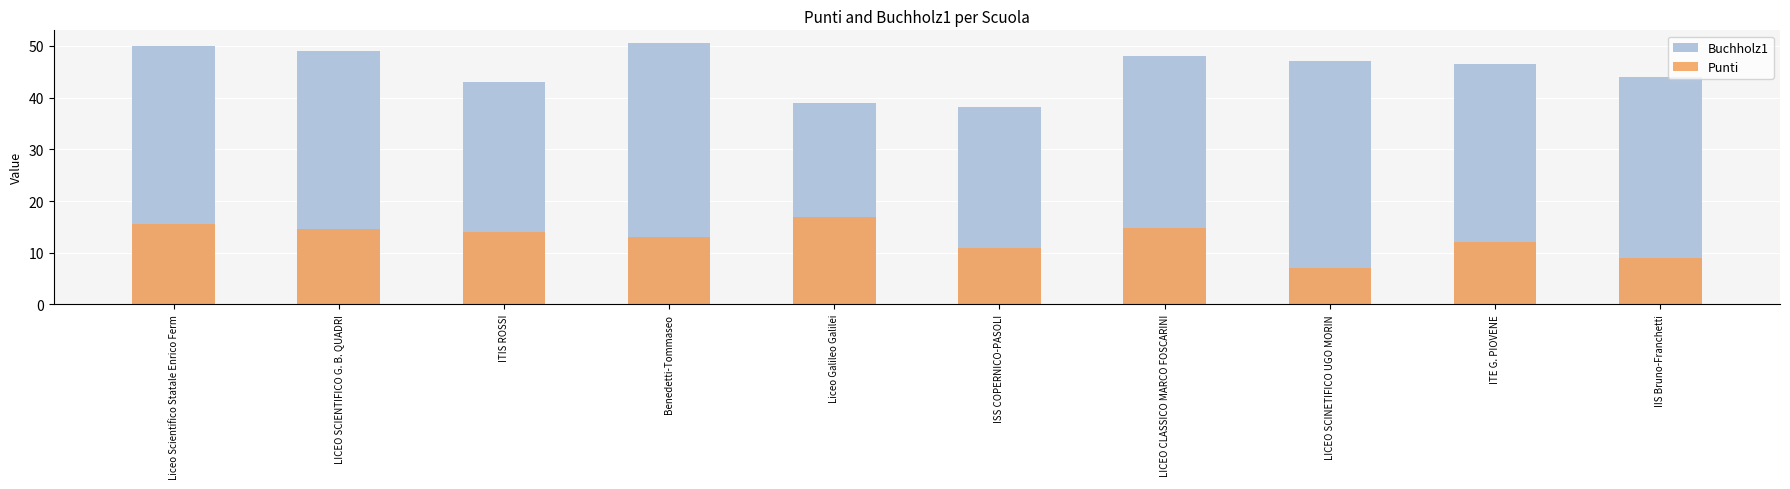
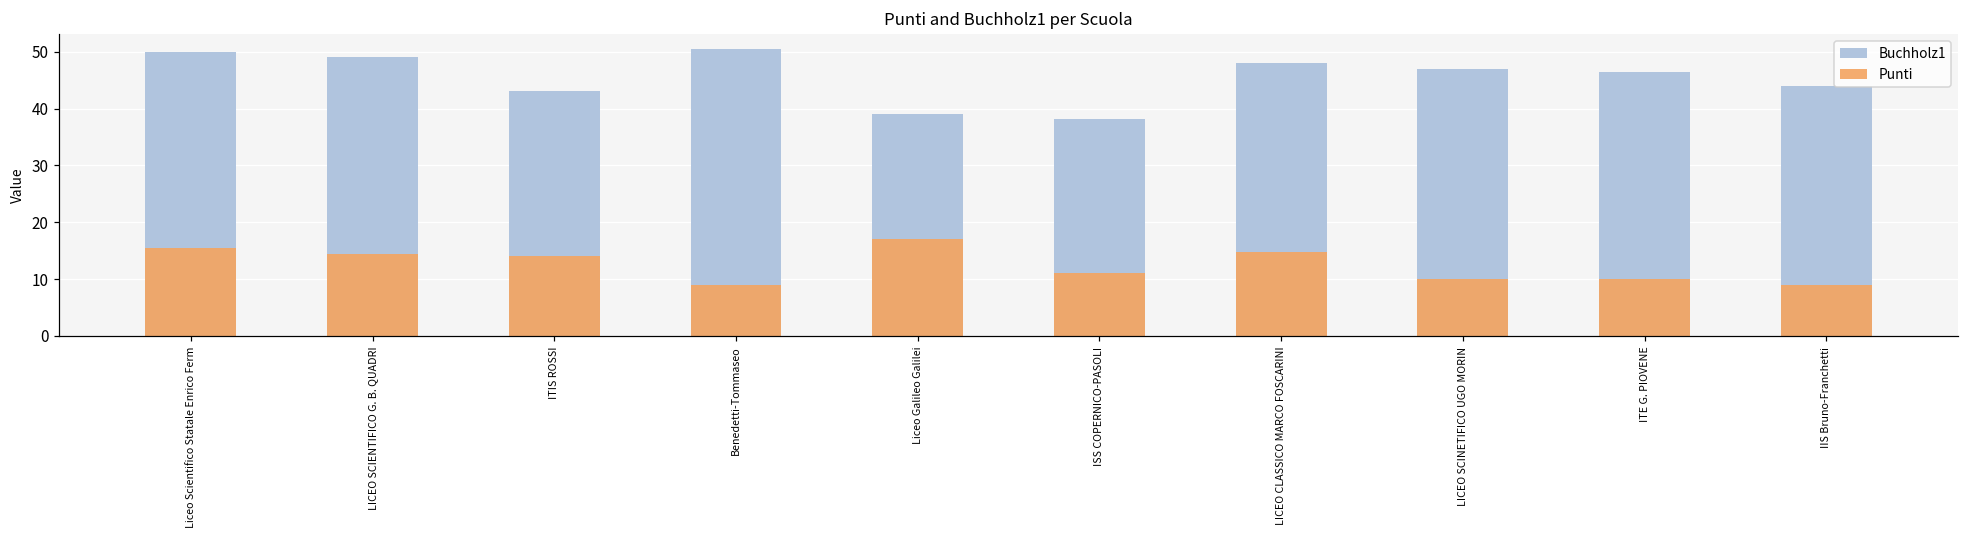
  {
    "Buchholz1": {
      "Liceo Scientifico Statale Enrico Ferm": 50,
      "LICEO SCIENTIFICO G. B. QUADRI": 49,
      "ITIS ROSSI": 43,
      "Benedetti-Tommaseo": 51,
      "Liceo Galileo Galilei": 39,
      "ISS COPERNICO-PASOLI": 38,
      "LICEO CLASSICO MARCO FOSCARINI": 48,
      "LICEO SCINETIFICO UGO MORIN": 47,
      "ITE G. PIOVENE": 47,
      "IIS Bruno-Franchetti": 44
    },
    "Punti": {
-     "Benedetti-Tommaseo": 13,
-     "LICEO SCINETIFICO UGO MORIN": 7,
-     "ITE G. PIOVENE": 12
+     "Benedetti-Tommaseo": 9,
+     "LICEO SCINETIFICO UGO MORIN": 10,
+     "ITE G. PIOVENE": 10
    }
  }
